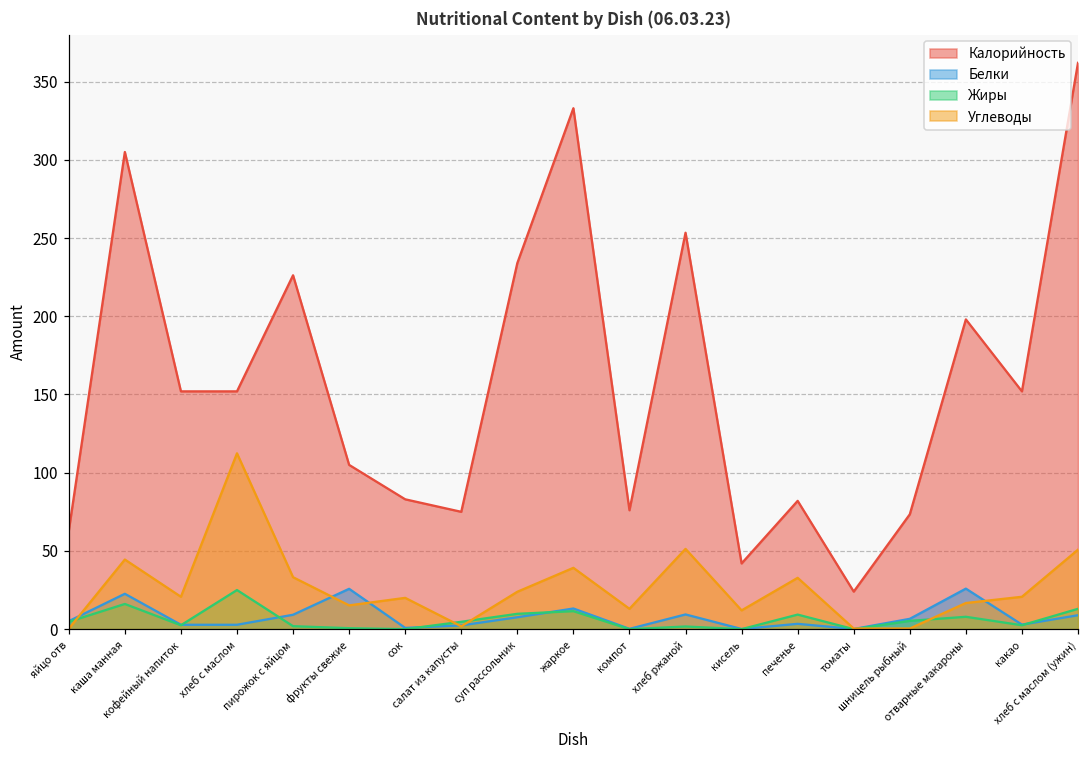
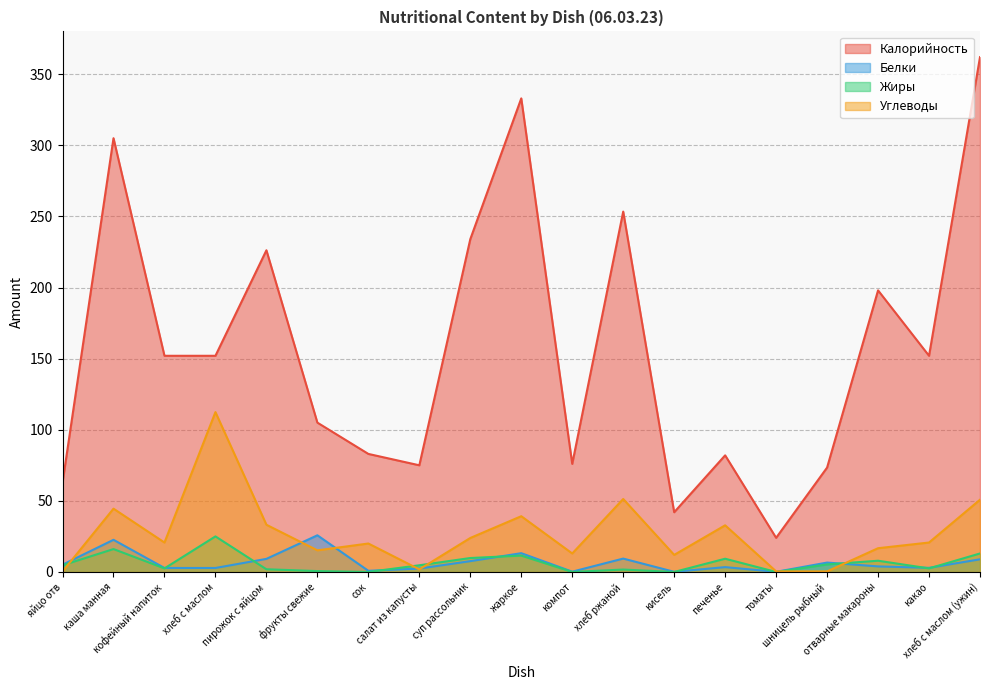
  {
    "Калорийность": {
      "яйцо отв": 63,
      "каша манная": 305,
      "кофейный напиток": 152,
      "хлеб с маслом": 152,
      "пирожок с яйцом": 226,
      "фрукты свежие": 105,
      "сок": 83,
      "салат из капусты": 75,
      "суп рассольник": 234,
      "жаркое": 333,
      "компот": 76,
      "хлеб ржаной": 253,
      "кисель": 42,
      "печенье": 82,
      "томаты": 24,
      "шницель рыбный": 73,
      "отварные макароны": 198,
      "какао": 152,
      "хлеб с маслом (ужин)": 362
    },
    "Белки": {
      "каша манная": 23,
      "хлеб с маслом": 3,
      "пирожок с яйцом": 9,
      "фрукты свежие": 26,
      "суп рассольник": 8,
      "хлеб ржаной": 9,
      "печенье": 3,
-     "отварные макароны": 26,
+     "отварные макароны": 4,
      "хлеб с маслом (ужин)": 9
    },
    "Жиры": {
      "каша манная": 16,
      "хлеб с маслом": 25,
      "пирожок с яйцом": 2,
      "фрукты свежие": 1,
      "салат из капусты": 5,
      "суп рассольник": 10,
      "хлеб ржаной": 2,
      "печенье": 9,
      "отварные макароны": 8,
      "хлеб с маслом (ужин)": 13
    },
    "Углеводы": {
      "яйцо отв": 0,
      "каша манная": 45,
      "кофейный напиток": 21,
      "хлеб с маслом": 112,
      "пирожок с яйцом": 33,
      "фрукты свежие": 15,
      "сок": 20,
      "суп рассольник": 24,
      "жаркое": 39,
      "компот": 13,
      "хлеб ржаной": 51,
      "кисель": 12,
      "печенье": 33,
      "шницель рыбный": 0,
      "отварные макароны": 17,
      "какао": 21,
      "хлеб с маслом (ужин)": 51
    }
  }
